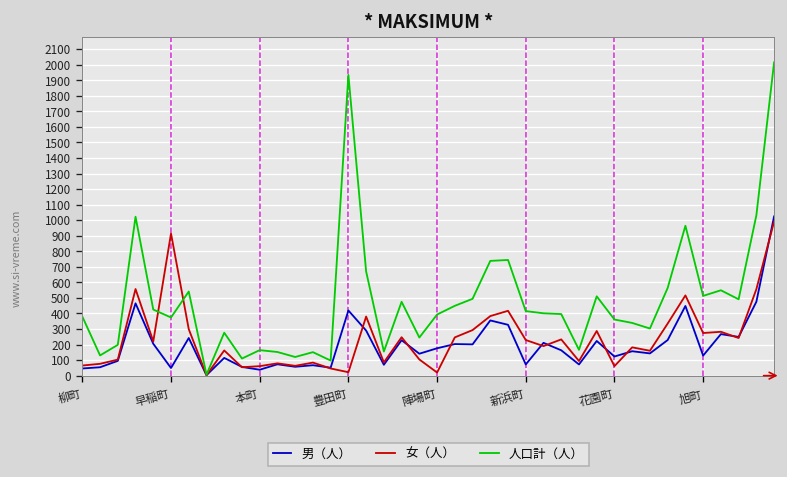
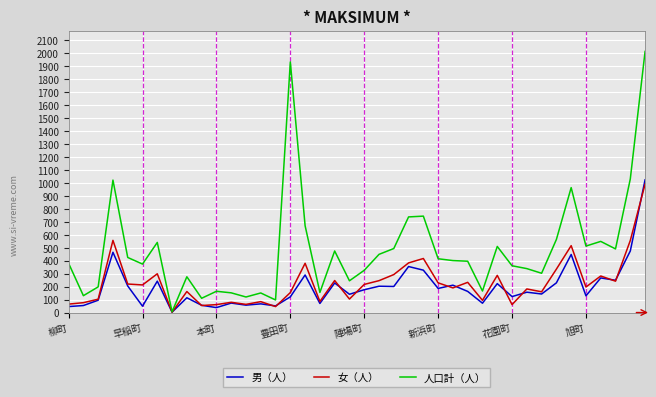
  {
    "男（人）": {
      "早稲町": 50,
      "本町": 40,
-     "豊田町": 420,
+     "豊田町": 120,
      "陣場町": 180,
-     "新浜町": 70,
+     "新浜町": 190,
      "花園町": 120,
      "旭町": 130
    },
    "女（人）": {
-     "早稲町": 910,
+     "早稲町": 210,
      "本町": 60,
-     "豊田町": 20,
-     "陣場町": 20,
+     "豊田町": 150,
+     "陣場町": 220,
      "新浜町": 230,
      "花園町": 60,
-     "旭町": 270
+     "旭町": 200
    },
    "人口計（人）": {
      "柳町": 380,
      "早稲町": 370,
      "本町": 160,
      "豊田町": 1930,
-     "陣場町": 390,
+     "陣場町": 330,
      "新浜町": 420,
      "花園町": 360,
      "旭町": 510
    }
  }
